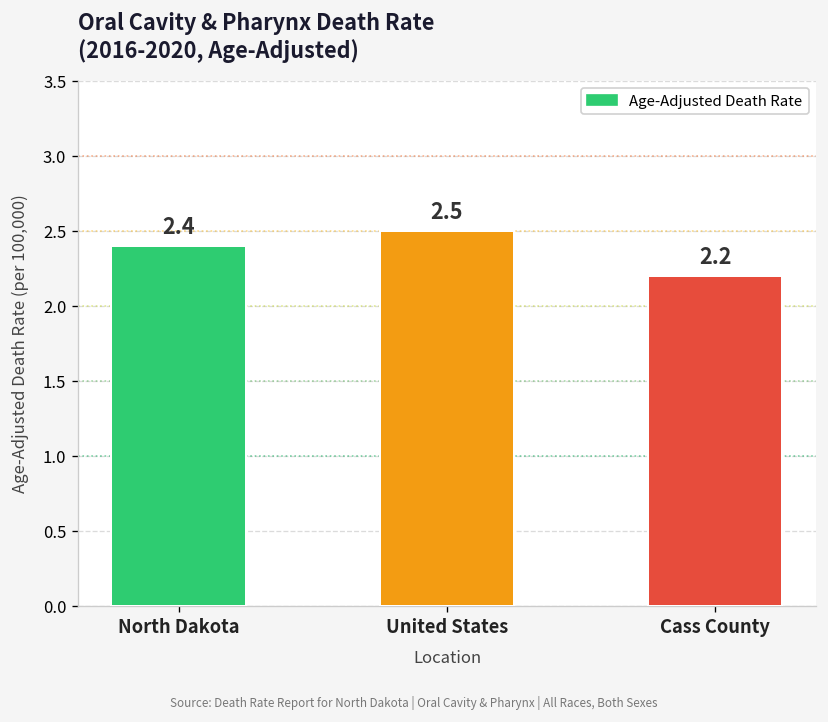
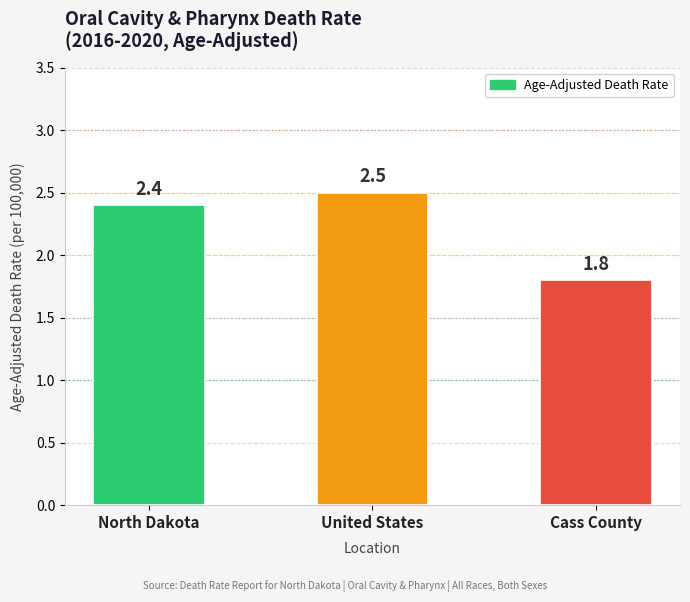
  {
    "North Dakota": 2.4,
    "United States": 2.5,
-   "Cass County": 2.2
+   "Cass County": 1.8
  }
